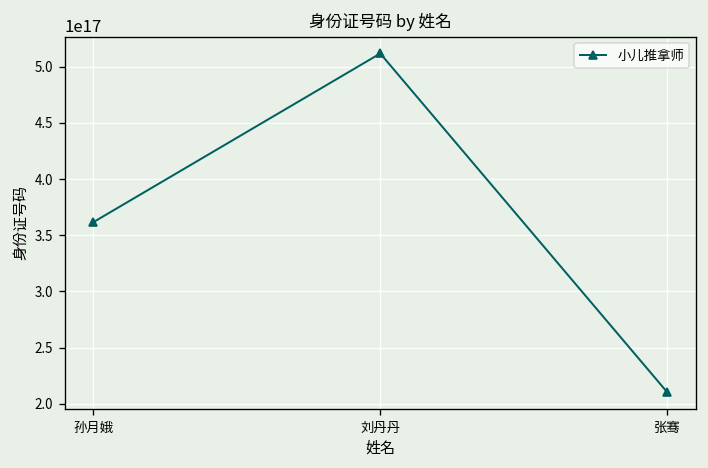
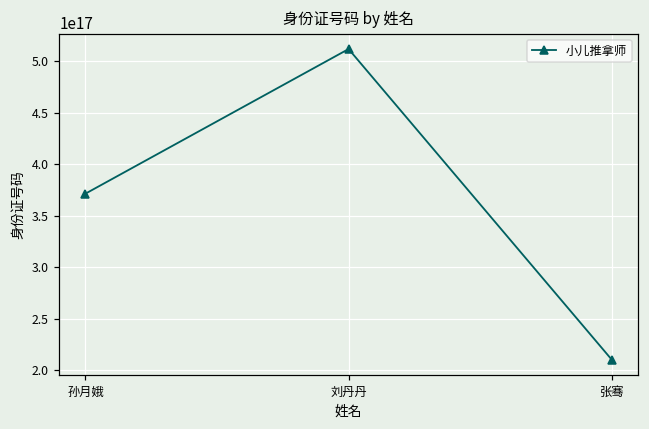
  {
-   "孙月娥": 360000000000000000,
+   "孙月娥": 370000000000000000,
    "刘丹丹": 510000000000000000,
    "张骞": 210000000000000000
  }
